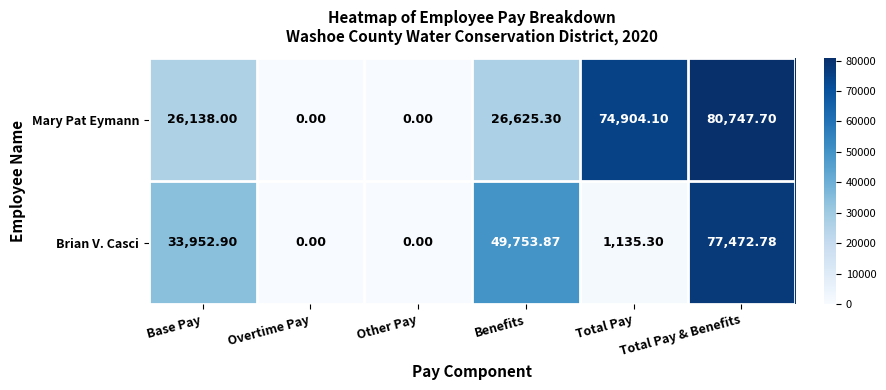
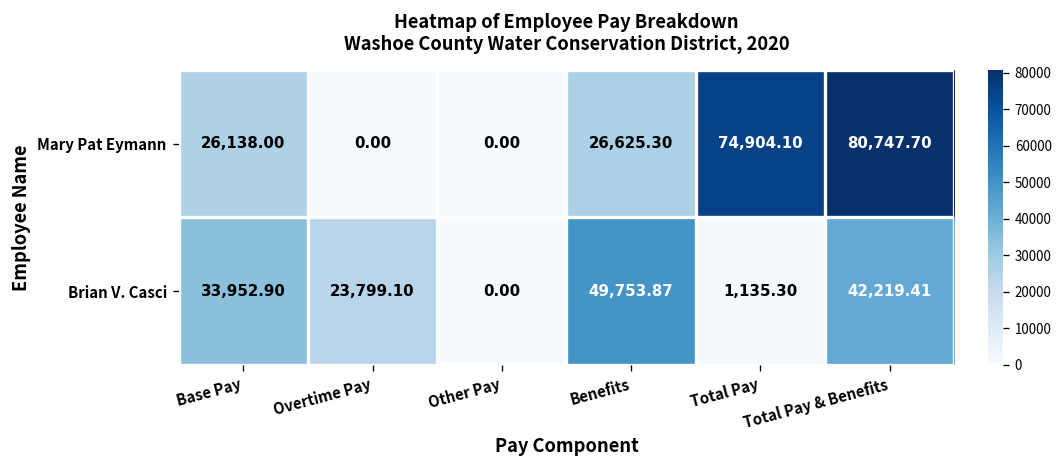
  {
    "Mary Pat Eymann": {
      "Base Pay": "26,138.00",
      "Overtime Pay": "0.00",
      "Other Pay": "0.00",
      "Benefits": "26,625.30",
      "Total Pay": "74,904.10",
      "Total Pay & Benefits": "80,747.70"
    },
    "Brian V. Casci": {
      "Base Pay": "33,952.90",
-     "Overtime Pay": "0.00",
+     "Overtime Pay": "23,799.10",
      "Other Pay": "0.00",
      "Benefits": "49,753.87",
      "Total Pay": "1,135.30",
-     "Total Pay & Benefits": "77,472.78"
+     "Total Pay & Benefits": "42,219.41"
    }
  }
